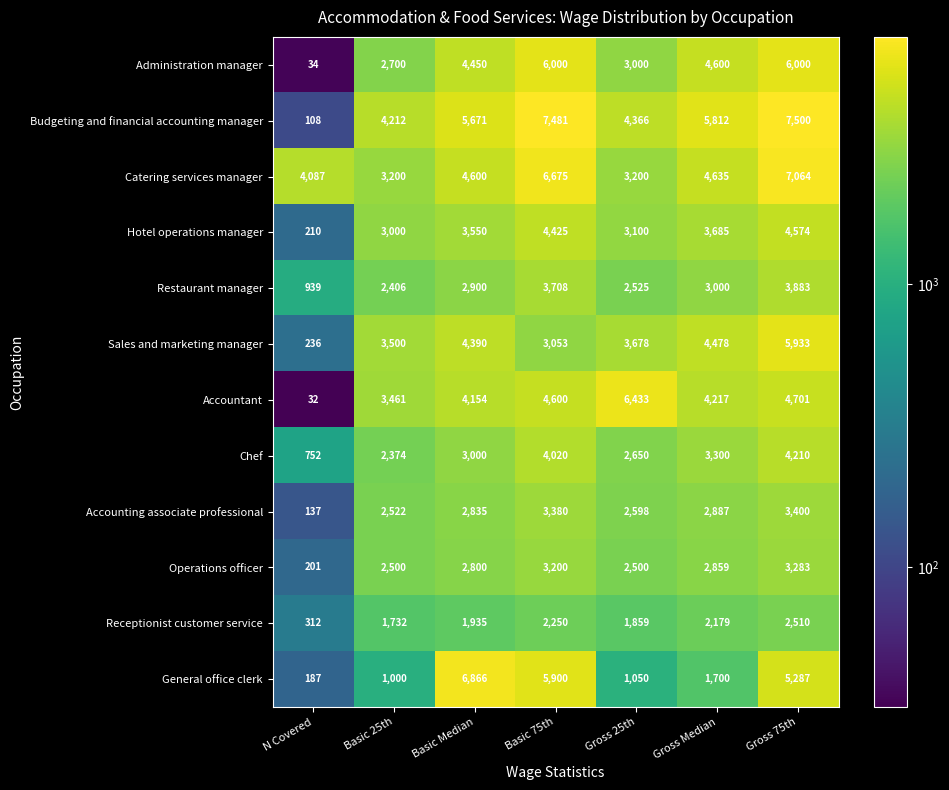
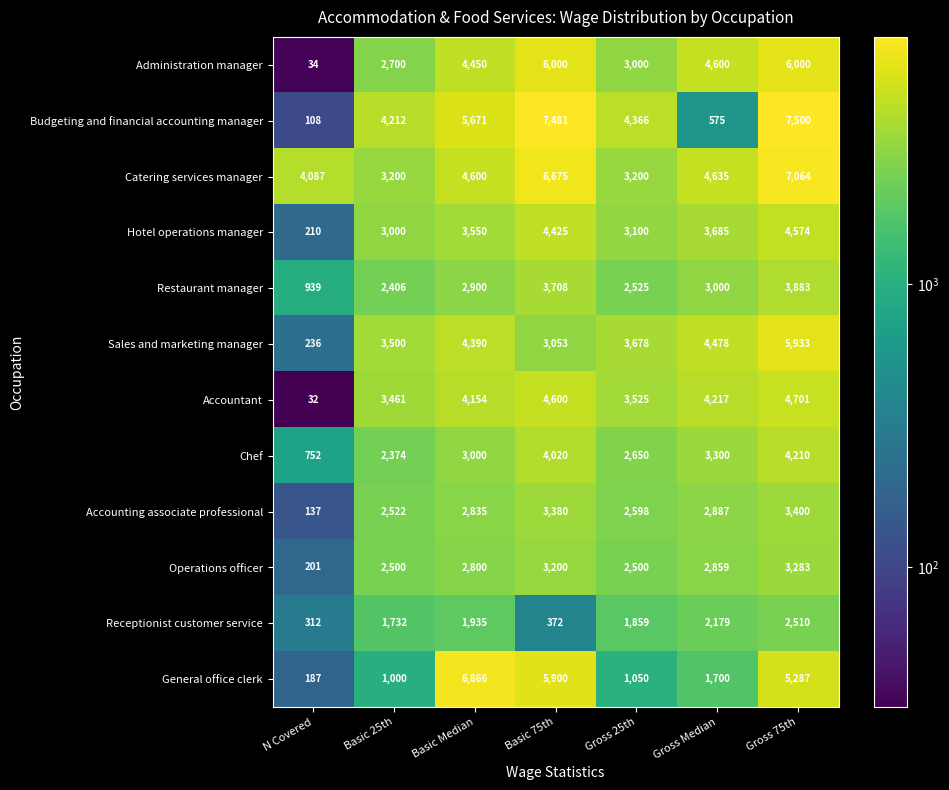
  {
    "Administration manager": {
      "N Covered": "34",
      "Basic 25th": "2,700",
      "Basic Median": "4,450",
      "Basic 75th": "6,000",
      "Gross 25th": "3,000",
      "Gross Median": "4,600",
      "Gross 75th": "6,000"
    },
    "Budgeting and financial accounting manager": {
      "N Covered": "108",
      "Basic 25th": "4,212",
      "Basic Median": "5,671",
      "Basic 75th": "7,481",
      "Gross 25th": "4,366",
-     "Gross Median": "5,812",
+     "Gross Median": "575",
      "Gross 75th": "7,500"
    },
    "Catering services manager": {
      "N Covered": "4,087",
      "Basic 25th": "3,200",
      "Basic Median": "4,600",
      "Basic 75th": "6,675",
      "Gross 25th": "3,200",
      "Gross Median": "4,635",
      "Gross 75th": "7,064"
    },
    "Hotel operations manager": {
      "N Covered": "210",
      "Basic 25th": "3,000",
      "Basic Median": "3,550",
      "Basic 75th": "4,425",
      "Gross 25th": "3,100",
      "Gross Median": "3,685",
      "Gross 75th": "4,574"
    },
    "Restaurant manager": {
      "N Covered": "939",
      "Basic 25th": "2,406",
      "Basic Median": "2,900",
      "Basic 75th": "3,708",
      "Gross 25th": "2,525",
      "Gross Median": "3,000",
      "Gross 75th": "3,883"
    },
    "Sales and marketing manager": {
      "N Covered": "236",
      "Basic 25th": "3,500",
      "Basic Median": "4,390",
      "Basic 75th": "3,053",
      "Gross 25th": "3,678",
      "Gross Median": "4,478",
      "Gross 75th": "5,933"
    },
    "Accountant": {
      "N Covered": "32",
      "Basic 25th": "3,461",
      "Basic Median": "4,154",
      "Basic 75th": "4,600",
-     "Gross 25th": "6,433",
+     "Gross 25th": "3,525",
      "Gross Median": "4,217",
      "Gross 75th": "4,701"
    },
    "Chef": {
      "N Covered": "752",
      "Basic 25th": "2,374",
      "Basic Median": "3,000",
      "Basic 75th": "4,020",
      "Gross 25th": "2,650",
      "Gross Median": "3,300",
      "Gross 75th": "4,210"
    },
    "Accounting associate professional": {
      "N Covered": "137",
      "Basic 25th": "2,522",
      "Basic Median": "2,835",
      "Basic 75th": "3,380",
      "Gross 25th": "2,598",
      "Gross Median": "2,887",
      "Gross 75th": "3,400"
    },
    "Operations officer": {
      "N Covered": "201",
      "Basic 25th": "2,500",
      "Basic Median": "2,800",
      "Basic 75th": "3,200",
      "Gross 25th": "2,500",
      "Gross Median": "2,859",
      "Gross 75th": "3,283"
    },
    "Receptionist customer service": {
      "N Covered": "312",
      "Basic 25th": "1,732",
      "Basic Median": "1,935",
-     "Basic 75th": "2,250",
+     "Basic 75th": "372",
      "Gross 25th": "1,859",
      "Gross Median": "2,179",
      "Gross 75th": "2,510"
    },
    "General office clerk": {
      "N Covered": "187",
      "Basic 25th": "1,000",
      "Basic Median": "6,866",
      "Basic 75th": "5,900",
      "Gross 25th": "1,050",
      "Gross Median": "1,700",
      "Gross 75th": "5,287"
    }
  }
